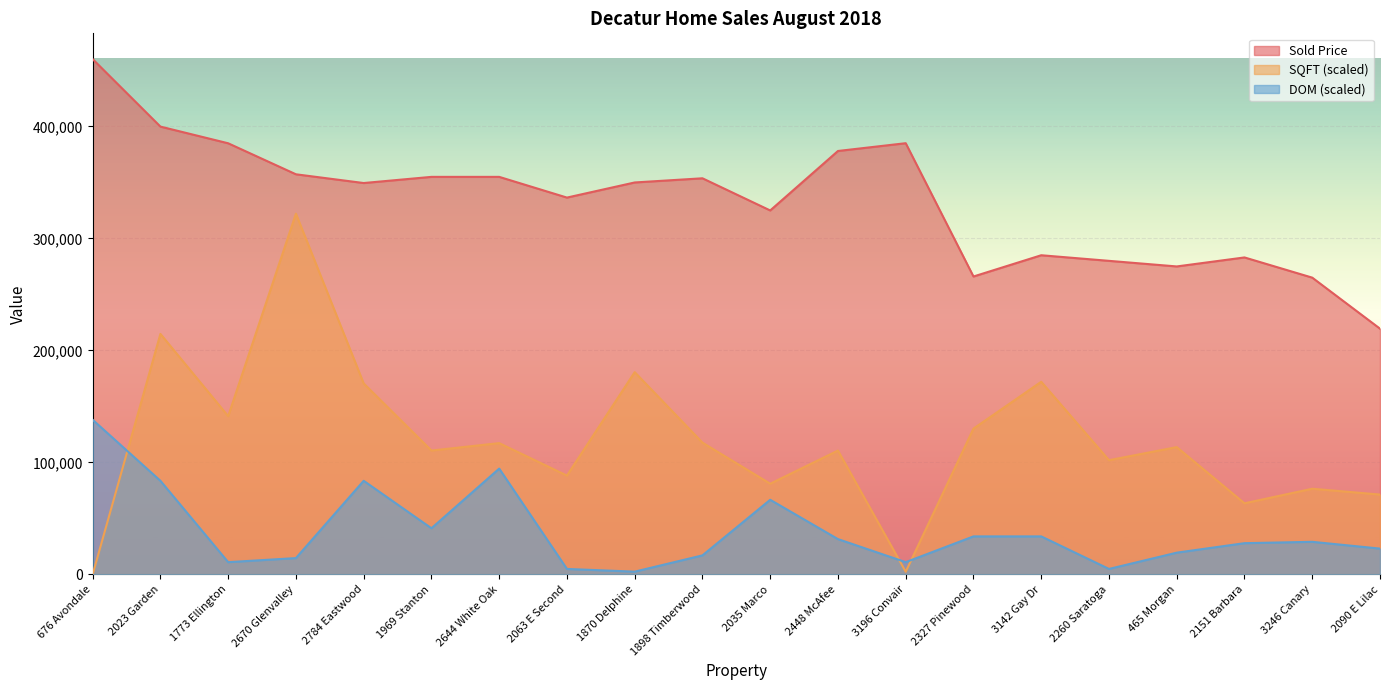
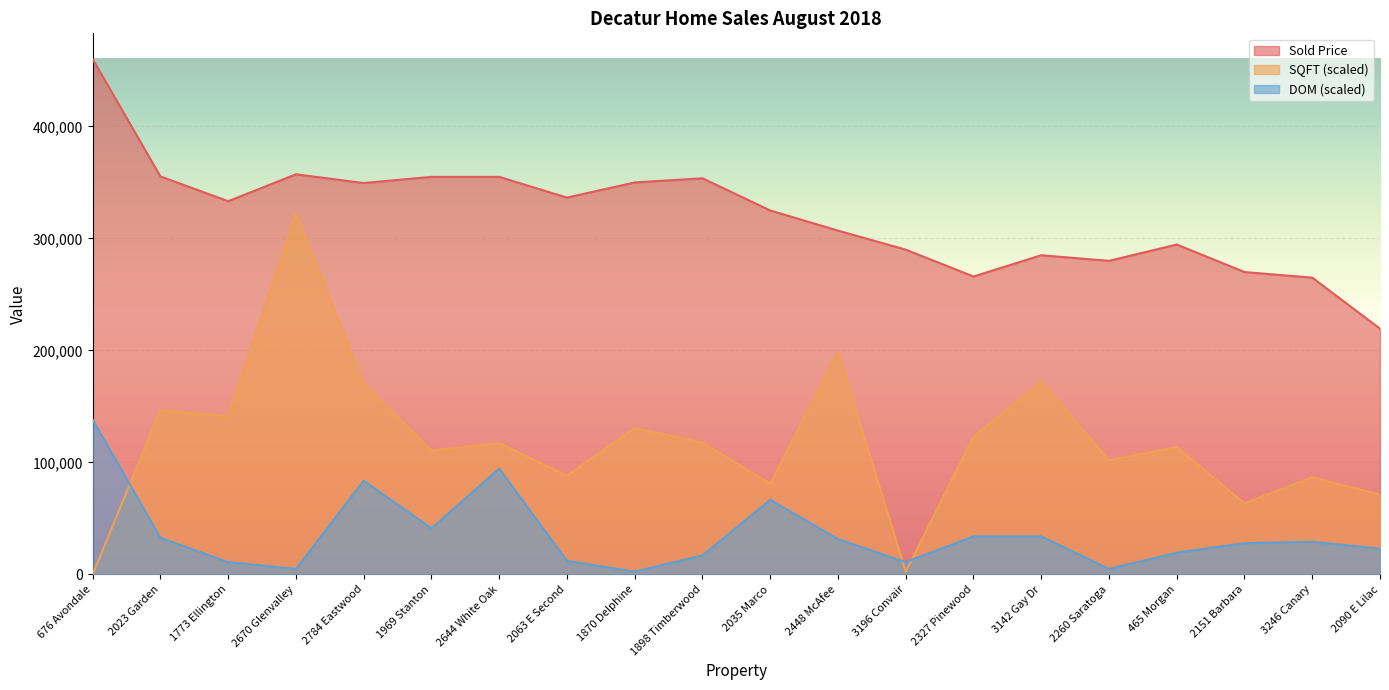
  {
    "Sold Price": {
      "676 Avondale": "460,000",
-     "2023 Garden": "400,000",
-     "1773 Ellington": "385,000",
+     "2023 Garden": "355,000",
+     "1773 Ellington": "333,000",
      "2670 Glenvalley": "357,000",
      "2784 Eastwood": "349,000",
      "1969 Stanton": "355,000",
      "2644 White Oak": "355,000",
      "2063 E Second": "337,000",
      "1870 Delphine": "350,000",
      "1898 Timberwood": "354,000",
      "2035 Marco": "325,000",
-     "2448 McAfee": "378,000",
-     "3196 Convair": "385,000",
+     "2448 McAfee": "307,000",
+     "3196 Convair": "290,000",
      "2327 Pinewood": "266,000",
      "3142 Gay Dr": "285,000",
      "2260 Saratoga": "280,000",
-     "465 Morgan": "275,000",
-     "2151 Barbara": "283,000",
+     "465 Morgan": "295,000",
+     "2151 Barbara": "270,000",
      "3246 Canary": "265,000",
      "2090 E Lilac": "219,000"
    },
    "SQFT (scaled)": {
      "676 Avondale": "0",
-     "2023 Garden": "215,000",
+     "2023 Garden": "147,000",
      "1773 Ellington": "141,000",
      "2670 Glenvalley": "322,000",
      "2784 Eastwood": "171,000",
      "1969 Stanton": "111,000",
      "2644 White Oak": "117,000",
      "2063 E Second": "88,000",
-     "1870 Delphine": "181,000",
+     "1870 Delphine": "131,000",
      "1898 Timberwood": "118,000",
      "2035 Marco": "81,000",
-     "2448 McAfee": "111,000",
+     "2448 McAfee": "198,000",
      "3196 Convair": "2,000",
-     "2327 Pinewood": "130,000",
+     "2327 Pinewood": "123,000",
      "3142 Gay Dr": "172,000",
      "2260 Saratoga": "102,000",
      "465 Morgan": "114,000",
      "2151 Barbara": "63,000",
-     "3246 Canary": "76,000",
+     "3246 Canary": "87,000",
      "2090 E Lilac": "71,000"
    },
    "DOM (scaled)": {
      "676 Avondale": "138,000",
-     "2023 Garden": "84,000",
+     "2023 Garden": "33,000",
      "1773 Ellington": "11,000",
-     "2670 Glenvalley": "15,000",
+     "2670 Glenvalley": "5,000",
      "2784 Eastwood": "84,000",
      "1969 Stanton": "41,000",
      "2644 White Oak": "94,000",
-     "2063 E Second": "5,000",
+     "2063 E Second": "12,000",
      "1870 Delphine": "2,000",
      "1898 Timberwood": "17,000",
      "2035 Marco": "67,000",
      "2448 McAfee": "31,000",
      "3196 Convair": "11,000",
      "2327 Pinewood": "34,000",
      "3142 Gay Dr": "34,000",
      "2260 Saratoga": "5,000",
      "465 Morgan": "19,000",
      "2151 Barbara": "28,000",
      "3246 Canary": "29,000",
      "2090 E Lilac": "23,000"
    }
  }
